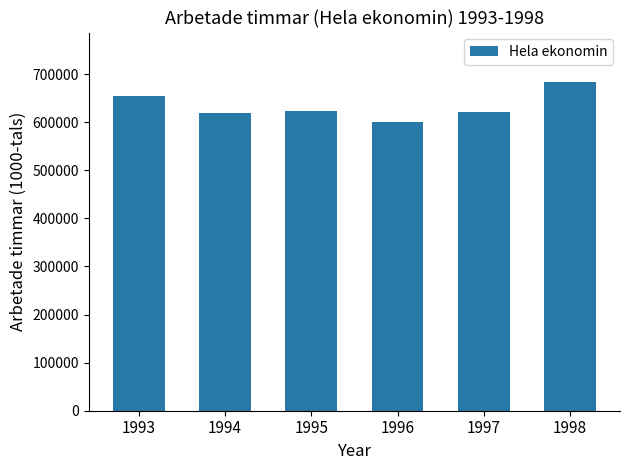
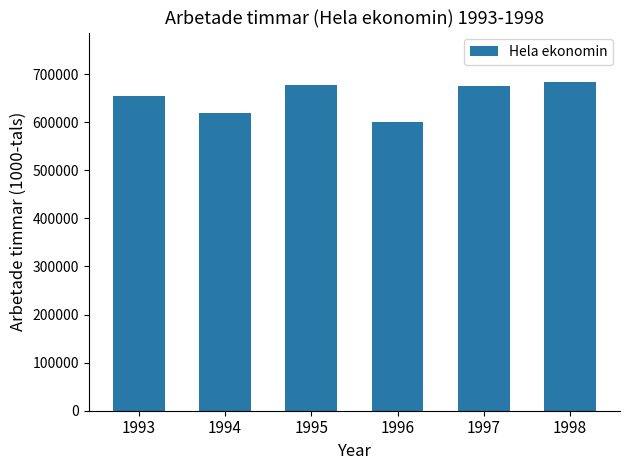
  {
    "1993": 650000,
    "1994": 620000,
-   "1995": 620000,
+   "1995": 680000,
    "1996": 600000,
-   "1997": 620000,
+   "1997": 680000,
    "1998": 680000
  }
